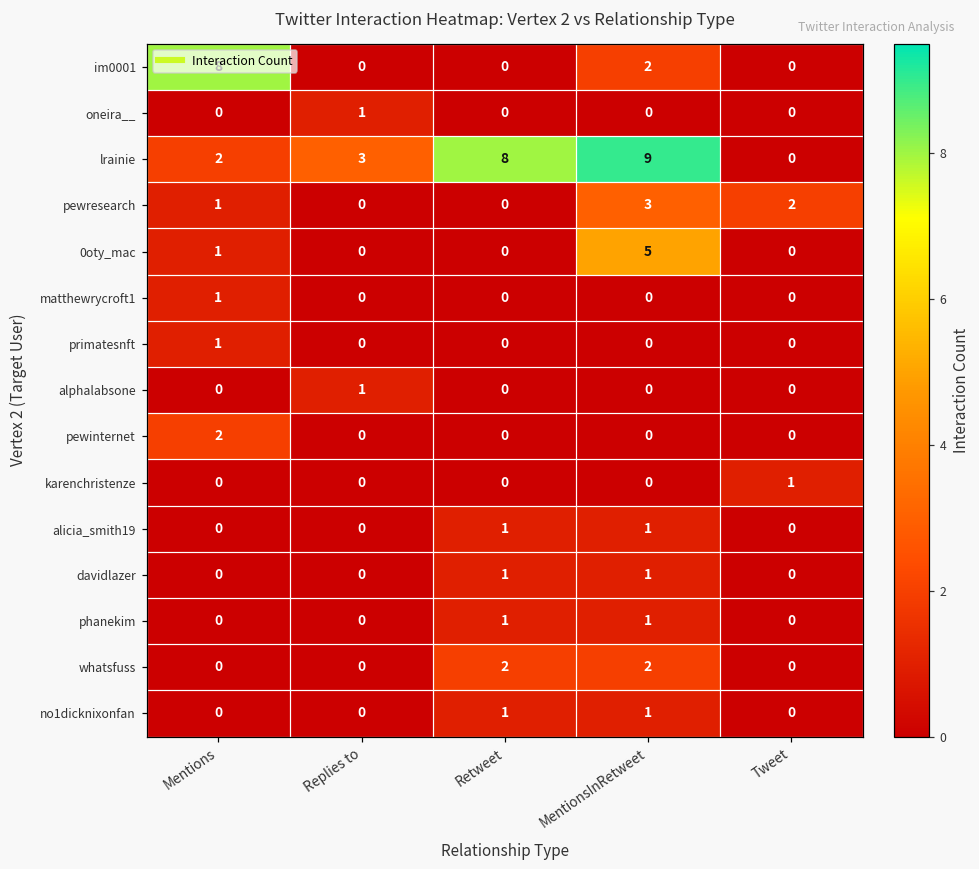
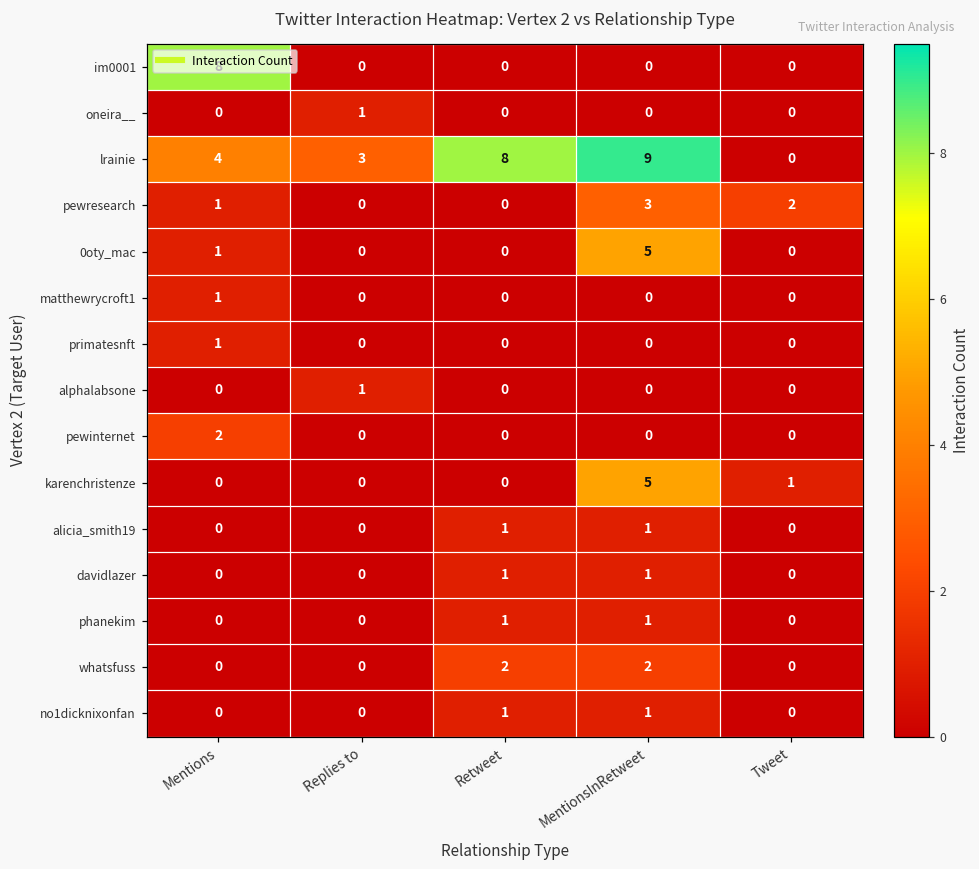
  {
    "im0001": {
      "Replies to": 0,
      "Retweet": 0,
-     "MentionsInRetweet": 2,
+     "MentionsInRetweet": 0,
      "Tweet": 0
    },
    "oneira__": {
      "Mentions": 0,
      "Replies to": 1,
      "Retweet": 0,
      "MentionsInRetweet": 0,
      "Tweet": 0
    },
    "lrainie": {
-     "Mentions": 2,
+     "Mentions": 4,
      "Replies to": 3,
      "Retweet": 8,
      "MentionsInRetweet": 9,
      "Tweet": 0
    },
    "pewresearch": {
      "Mentions": 1,
      "Replies to": 0,
      "Retweet": 0,
      "MentionsInRetweet": 3,
      "Tweet": 2
    },
    "0oty_mac": {
      "Mentions": 1,
      "Replies to": 0,
      "Retweet": 0,
      "MentionsInRetweet": 5,
      "Tweet": 0
    },
    "matthewrycroft1": {
      "Mentions": 1,
      "Replies to": 0,
      "Retweet": 0,
      "MentionsInRetweet": 0,
      "Tweet": 0
    },
    "primatesnft": {
      "Mentions": 1,
      "Replies to": 0,
      "Retweet": 0,
      "MentionsInRetweet": 0,
      "Tweet": 0
    },
    "alphalabsone": {
      "Mentions": 0,
      "Replies to": 1,
      "Retweet": 0,
      "MentionsInRetweet": 0,
      "Tweet": 0
    },
    "pewinternet": {
      "Mentions": 2,
      "Replies to": 0,
      "Retweet": 0,
      "MentionsInRetweet": 0,
      "Tweet": 0
    },
    "karenchristenze": {
      "Mentions": 0,
      "Replies to": 0,
      "Retweet": 0,
-     "MentionsInRetweet": 0,
+     "MentionsInRetweet": 5,
      "Tweet": 1
    },
    "alicia_smith19": {
      "Mentions": 0,
      "Replies to": 0,
      "Retweet": 1,
      "MentionsInRetweet": 1,
      "Tweet": 0
    },
    "davidlazer": {
      "Mentions": 0,
      "Replies to": 0,
      "Retweet": 1,
      "MentionsInRetweet": 1,
      "Tweet": 0
    },
    "phanekim": {
      "Mentions": 0,
      "Replies to": 0,
      "Retweet": 1,
      "MentionsInRetweet": 1,
      "Tweet": 0
    },
    "whatsfuss": {
      "Mentions": 0,
      "Replies to": 0,
      "Retweet": 2,
      "MentionsInRetweet": 2,
      "Tweet": 0
    },
    "no1dicknixonfan": {
      "Mentions": 0,
      "Replies to": 0,
      "Retweet": 1,
      "MentionsInRetweet": 1,
      "Tweet": 0
    }
  }
